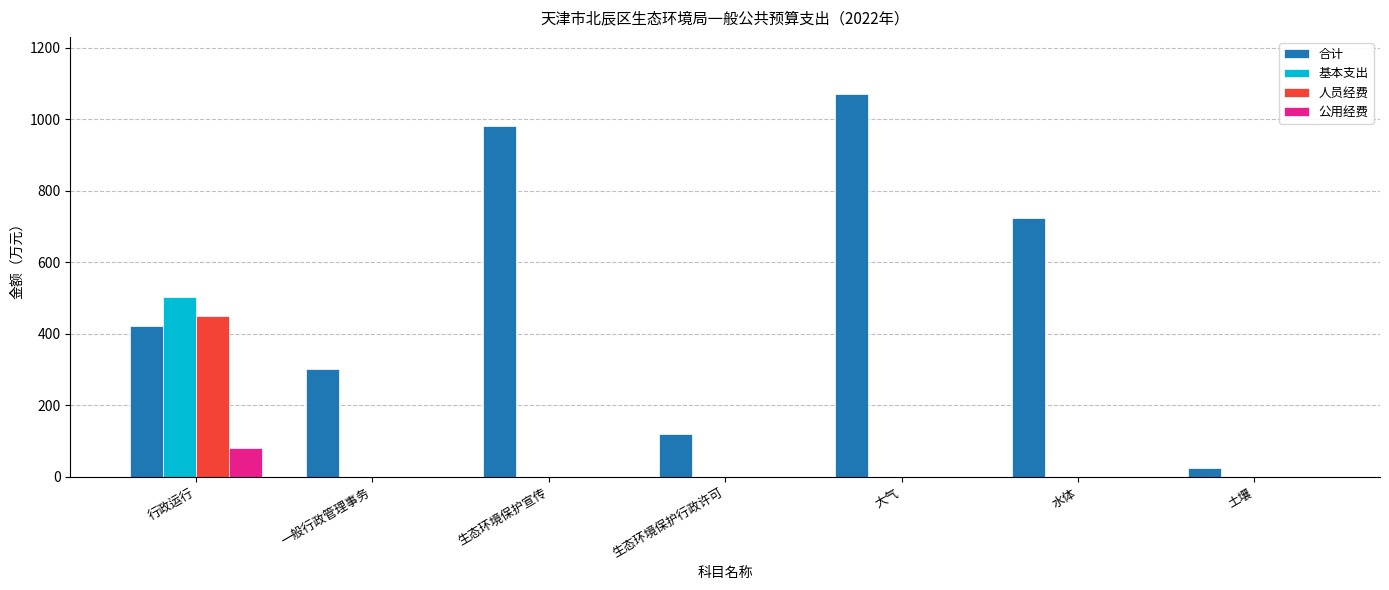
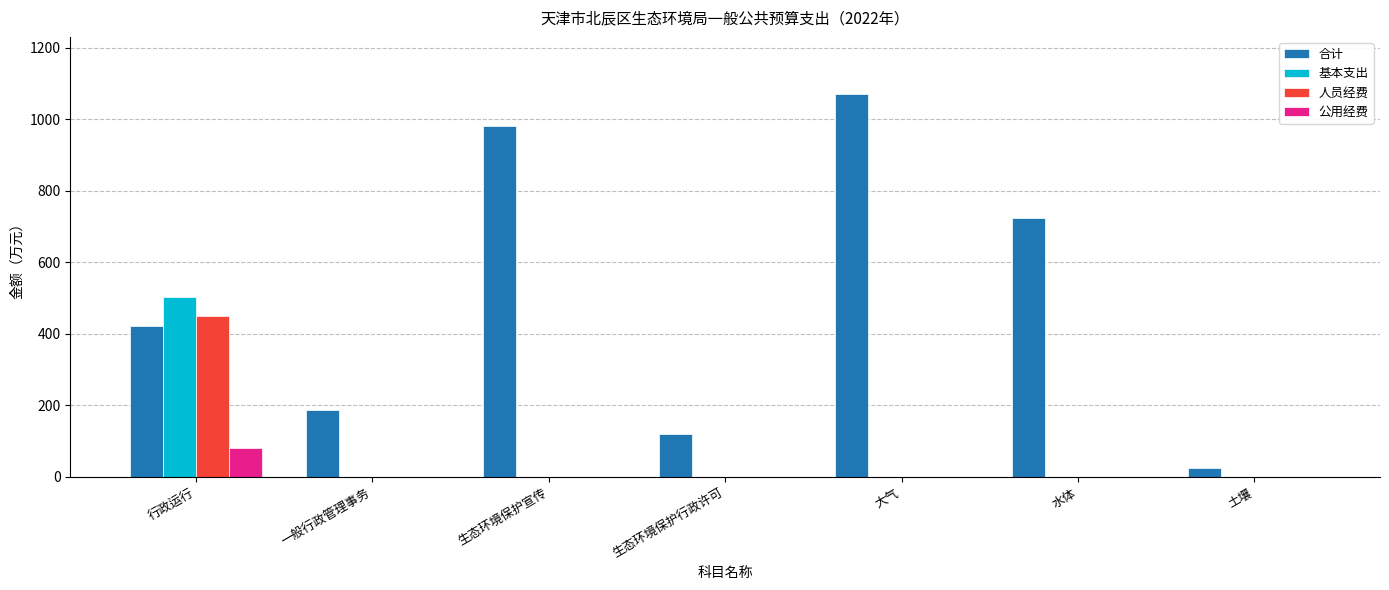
  {
    "合计": {
      "行政运行": 420,
-     "一般行政管理事务": 300,
+     "一般行政管理事务": 190,
      "生态环境保护宣传": 980,
      "生态环境保护行政许可": 120,
      "大气": 1070,
      "水体": 720,
      "土壤": 30
    },
    "基本支出": {
      "行政运行": 500,
      "一般行政管理事务": 0,
      "生态环境保护宣传": 0,
      "生态环境保护行政许可": 0,
      "大气": 0,
      "水体": 0,
      "土壤": 0
    },
    "人员经费": {
      "行政运行": 450,
      "一般行政管理事务": 0,
      "生态环境保护宣传": 0,
      "生态环境保护行政许可": 0,
      "大气": 0,
      "水体": 0,
      "土壤": 0
    },
    "公用经费": {
      "行政运行": 80,
      "一般行政管理事务": 0,
      "生态环境保护宣传": 0,
      "生态环境保护行政许可": 0,
      "大气": 0,
      "水体": 0,
      "土壤": 0
    }
  }
